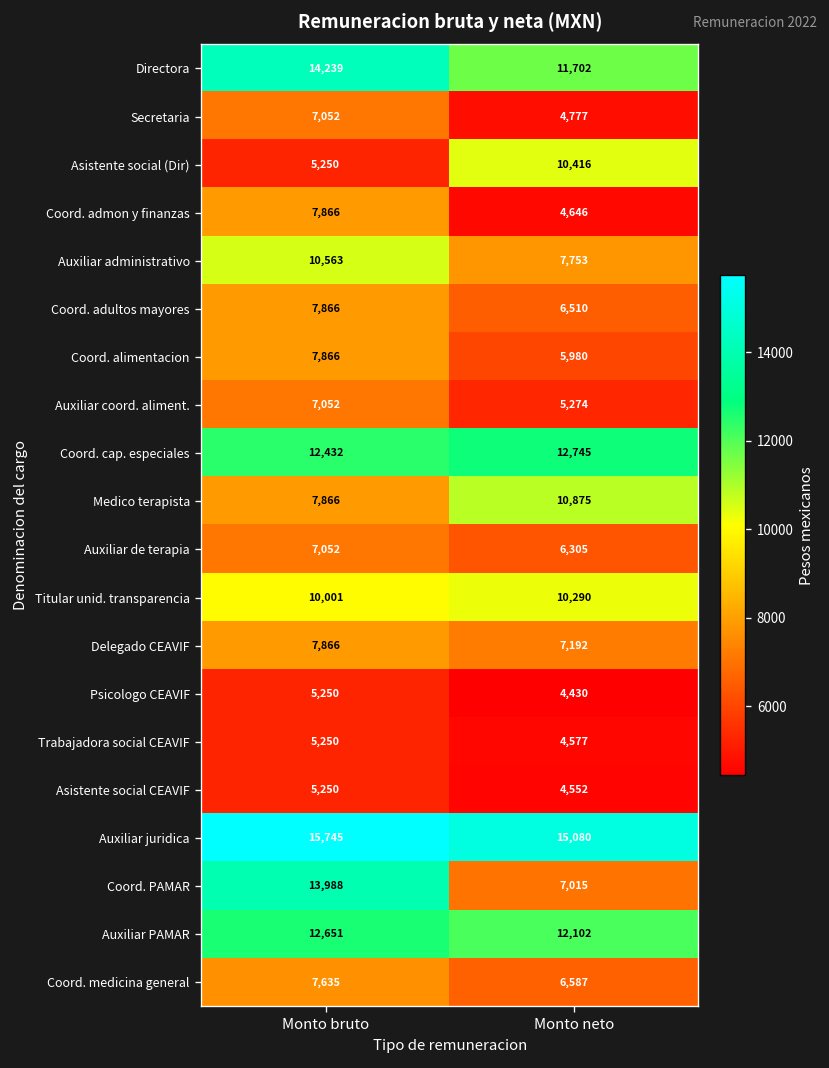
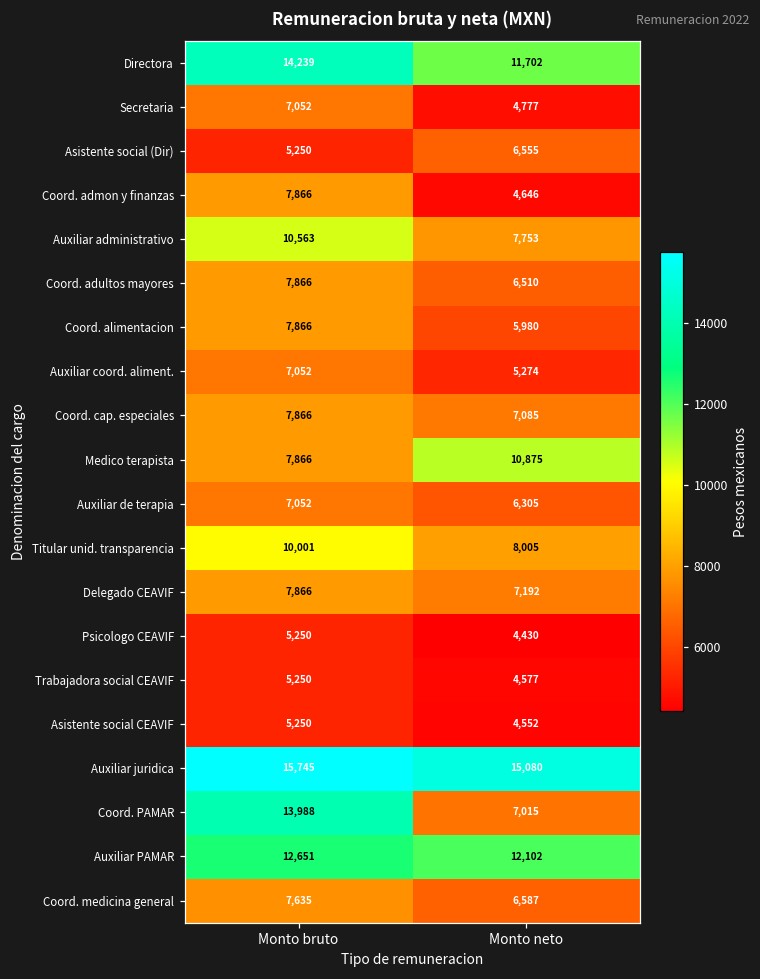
  {
    "Directora": {
      "Monto bruto": "14,239",
      "Monto neto": "11,702"
    },
    "Secretaria": {
      "Monto bruto": "7,052",
      "Monto neto": "4,777"
    },
    "Asistente social (Dir)": {
      "Monto bruto": "5,250",
-     "Monto neto": "10,416"
+     "Monto neto": "6,555"
    },
    "Coord. admon y finanzas": {
      "Monto bruto": "7,866",
      "Monto neto": "4,646"
    },
    "Auxiliar administrativo": {
      "Monto bruto": "10,563",
      "Monto neto": "7,753"
    },
    "Coord. adultos mayores": {
      "Monto bruto": "7,866",
      "Monto neto": "6,510"
    },
    "Coord. alimentacion": {
      "Monto bruto": "7,866",
      "Monto neto": "5,980"
    },
    "Auxiliar coord. aliment.": {
      "Monto bruto": "7,052",
      "Monto neto": "5,274"
    },
    "Coord. cap. especiales": {
-     "Monto bruto": "12,432",
-     "Monto neto": "12,745"
+     "Monto bruto": "7,866",
+     "Monto neto": "7,085"
    },
    "Medico terapista": {
      "Monto bruto": "7,866",
      "Monto neto": "10,875"
    },
    "Auxiliar de terapia": {
      "Monto bruto": "7,052",
      "Monto neto": "6,305"
    },
    "Titular unid. transparencia": {
      "Monto bruto": "10,001",
-     "Monto neto": "10,290"
+     "Monto neto": "8,005"
    },
    "Delegado CEAVIF": {
      "Monto bruto": "7,866",
      "Monto neto": "7,192"
    },
    "Psicologo CEAVIF": {
      "Monto bruto": "5,250",
      "Monto neto": "4,430"
    },
    "Trabajadora social CEAVIF": {
      "Monto bruto": "5,250",
      "Monto neto": "4,577"
    },
    "Asistente social CEAVIF": {
      "Monto bruto": "5,250",
      "Monto neto": "4,552"
    },
    "Auxiliar juridica": {
      "Monto bruto": "15,745",
      "Monto neto": "15,080"
    },
    "Coord. PAMAR": {
      "Monto bruto": "13,988",
      "Monto neto": "7,015"
    },
    "Auxiliar PAMAR": {
      "Monto bruto": "12,651",
      "Monto neto": "12,102"
    },
    "Coord. medicina general": {
      "Monto bruto": "7,635",
      "Monto neto": "6,587"
    }
  }
